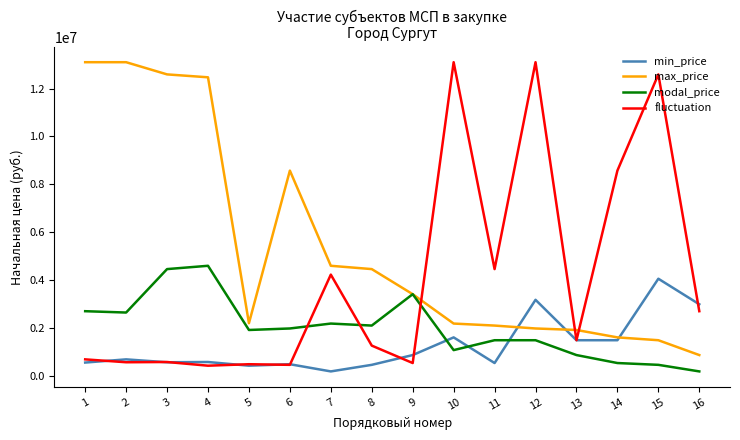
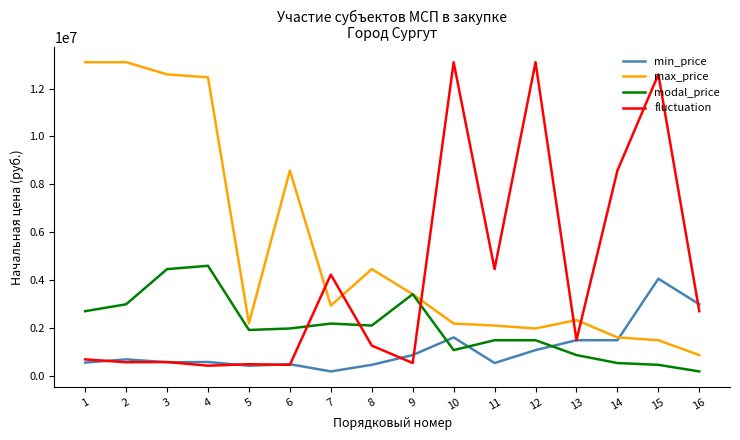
  {
    "min_price": {
      "1": 600000,
      "2": 700000,
      "4": 600000,
      "7": 200000,
      "8": 500000,
      "9": 900000,
      "10": 1600000,
      "11": 500000,
-     "12": 3200000,
+     "12": 1100000,
      "14": 1500000,
      "15": 4100000,
      "16": 3000000
    },
    "max_price": {
      "1": 13100000,
      "2": 13100000,
      "3": 12600000,
      "4": 12500000,
      "5": 2200000,
      "6": 8600000,
-     "7": 4600000,
+     "7": 2900000,
      "8": 4500000,
      "10": 2200000,
      "11": 2100000,
      "12": 2000000,
-     "13": 1900000,
+     "13": 2300000,
      "14": 1600000,
      "15": 1500000,
      "16": 900000
    },
    "modal_price": {
      "1": 2700000,
-     "2": 2700000,
+     "2": 3000000,
      "3": 4500000,
      "4": 4600000,
      "5": 1900000,
      "6": 2000000,
      "7": 2200000,
      "8": 2100000,
      "10": 1100000,
      "11": 1500000,
      "12": 1500000,
      "13": 900000,
      "14": 500000,
      "15": 500000,
      "16": 200000
    },
    "fluctuation": {
      "1": 700000,
      "2": 600000,
      "4": 400000,
      "7": 4200000,
      "8": 1300000,
      "9": 500000,
      "10": 13100000,
      "11": 4500000,
      "12": 13100000,
      "14": 8600000,
      "15": 12600000,
      "16": 2700000
    }
  }
